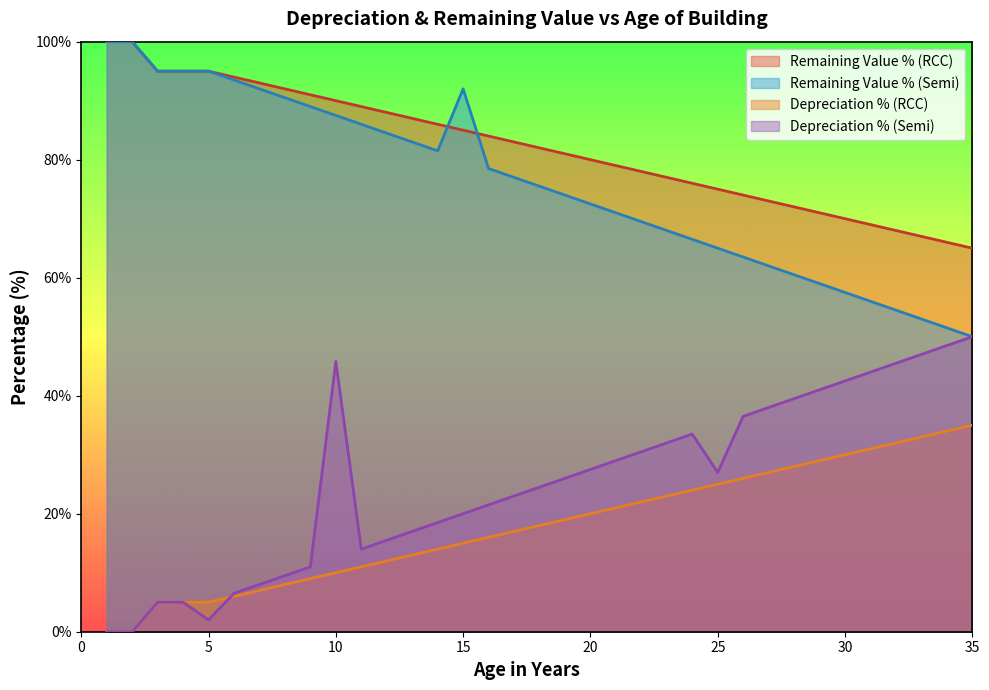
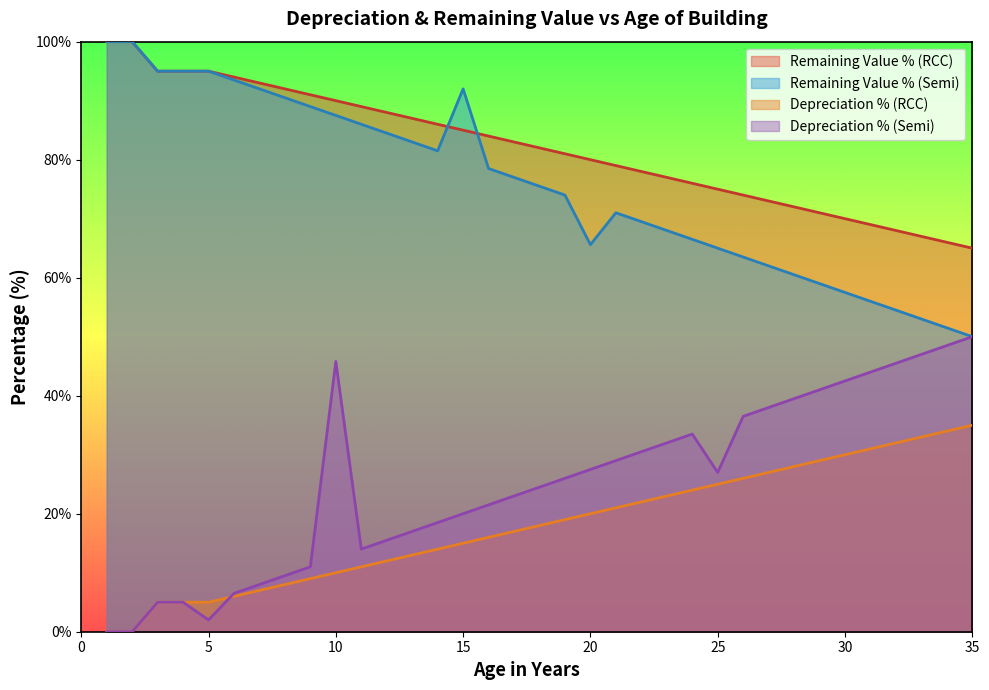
  {
    "Remaining Value % (Semi)": {
      "10": "88%",
      "15": "92%",
-     "20": "73%",
+     "20": "66%",
      "25": "65%",
      "30": "58%"
    },
    "Depreciation % (Semi)": {
      "5": "2%",
      "10": "46%",
      "15": "20%",
      "20": "28%",
      "25": "27%",
      "30": "43%"
    }
  }
